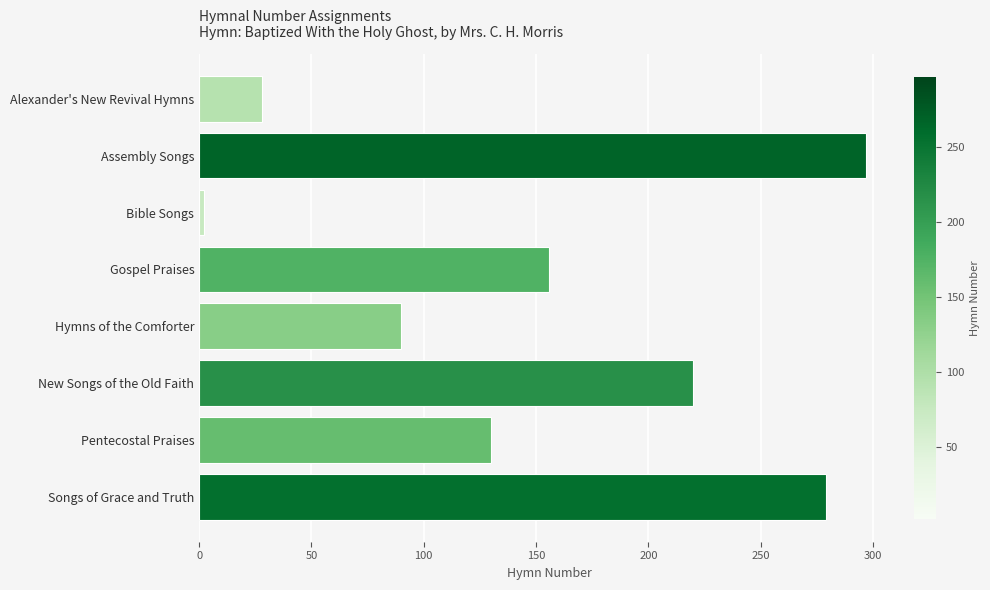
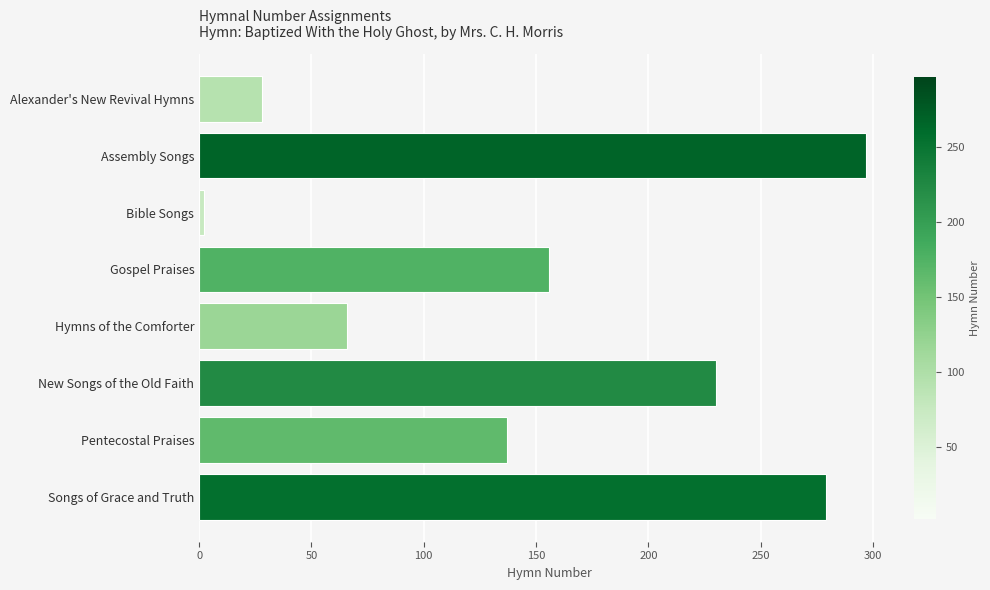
  {
    "Alexander's New Revival Hymns": 28,
    "Assembly Songs": 297,
    "Bible Songs": 2,
    "Gospel Praises": 156,
-   "Hymns of the Comforter": 90,
-   "New Songs of the Old Faith": 220,
-   "Pentecostal Praises": 130,
+   "Hymns of the Comforter": 66,
+   "New Songs of the Old Faith": 230,
+   "Pentecostal Praises": 137,
    "Songs of Grace and Truth": 279
  }
